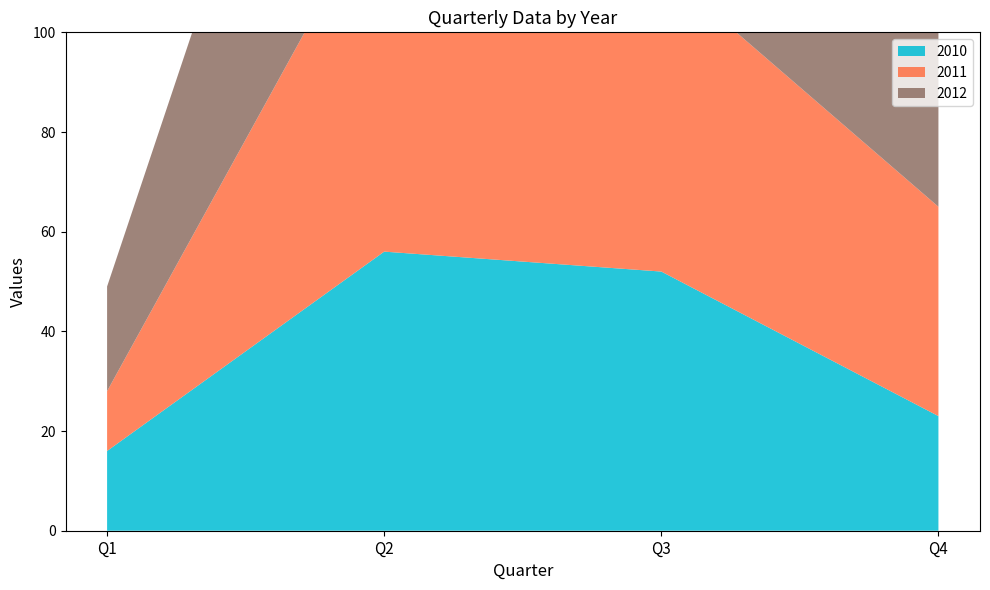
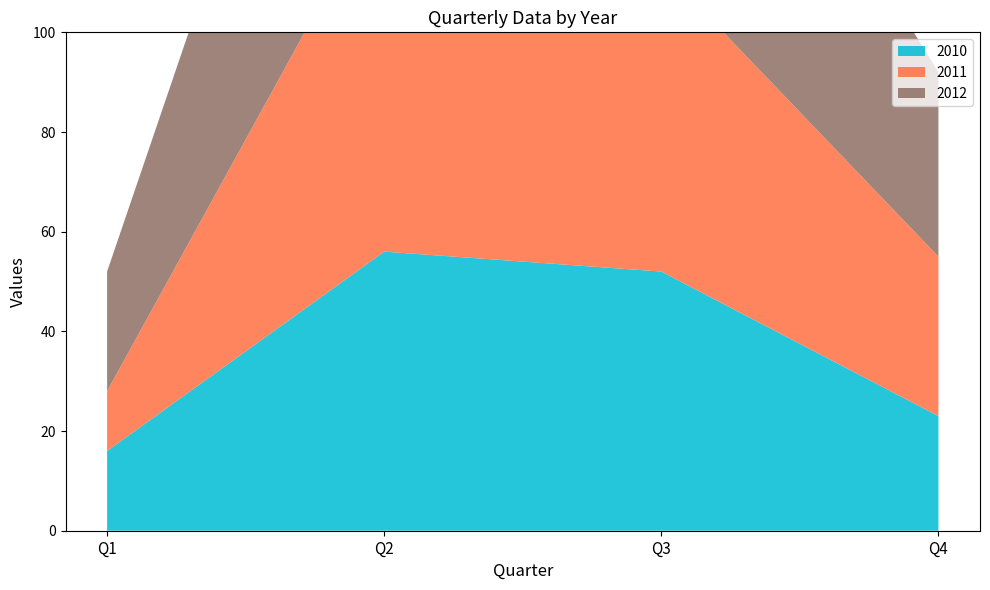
  {
    "2010": {
      "Q1": 16,
      "Q2": 56,
      "Q3": 52,
      "Q4": 23
    },
    "2011": {
      "Q1": 12,
-     "Q4": 42
+     "Q4": 32
    },
    "2012": {
-     "Q1": 21
+     "Q1": 24
    }
  }
